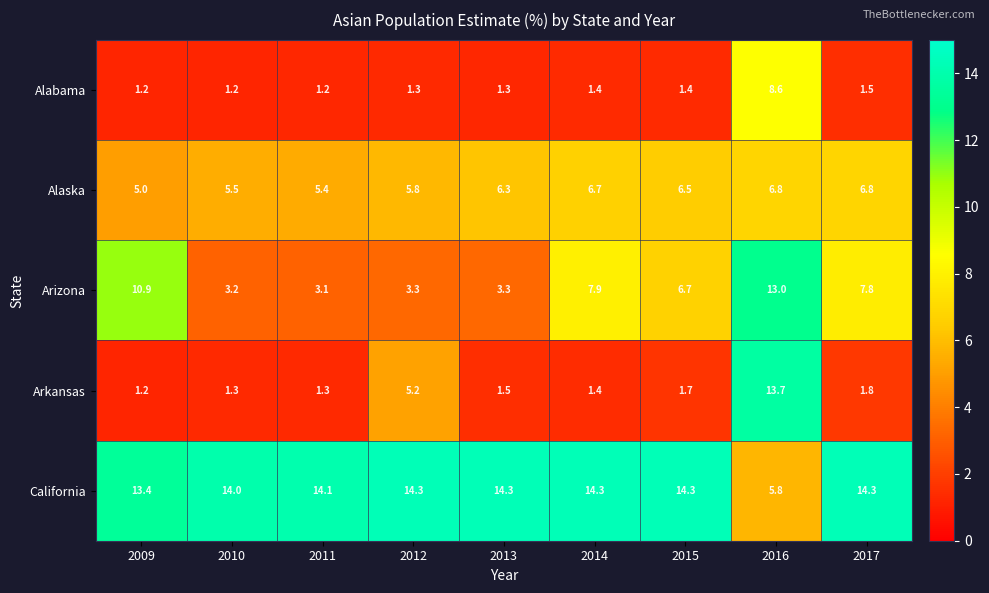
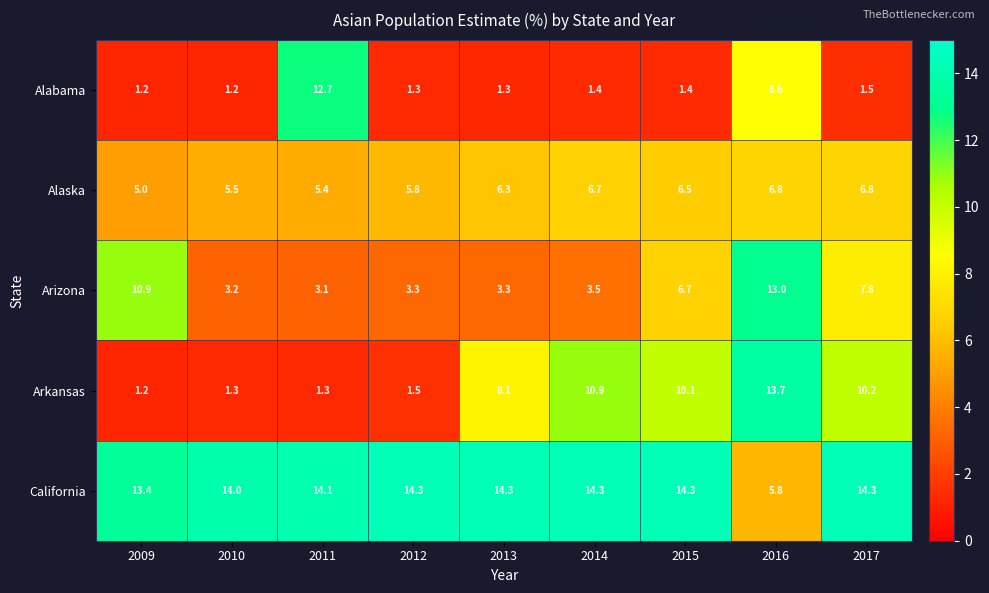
  {
    "Alabama": {
      "2009": 1.2,
      "2010": 1.2,
-     "2011": 1.2,
+     "2011": 12.7,
      "2012": 1.3,
      "2013": 1.3,
      "2014": 1.4,
      "2015": 1.4,
      "2016": 8.6,
      "2017": 1.5
    },
    "Alaska": {
      "2009": 5.0,
      "2010": 5.5,
      "2011": 5.4,
      "2012": 5.8,
      "2013": 6.3,
      "2014": 6.7,
      "2015": 6.5,
      "2016": 6.8,
      "2017": 6.8
    },
    "Arizona": {
      "2009": 10.9,
      "2010": 3.2,
      "2011": 3.1,
      "2012": 3.3,
      "2013": 3.3,
-     "2014": 7.9,
+     "2014": 3.5,
      "2015": 6.7,
      "2016": 13.0,
      "2017": 7.8
    },
    "Arkansas": {
      "2009": 1.2,
      "2010": 1.3,
      "2011": 1.3,
-     "2012": 5.2,
-     "2013": 1.5,
-     "2014": 1.4,
-     "2015": 1.7,
+     "2012": 1.5,
+     "2013": 8.1,
+     "2014": 10.9,
+     "2015": 10.1,
      "2016": 13.7,
-     "2017": 1.8
+     "2017": 10.2
    },
    "California": {
      "2009": 13.4,
      "2010": 14.0,
      "2011": 14.1,
      "2012": 14.3,
      "2013": 14.3,
      "2014": 14.3,
      "2015": 14.3,
      "2016": 5.8,
      "2017": 14.3
    }
  }
